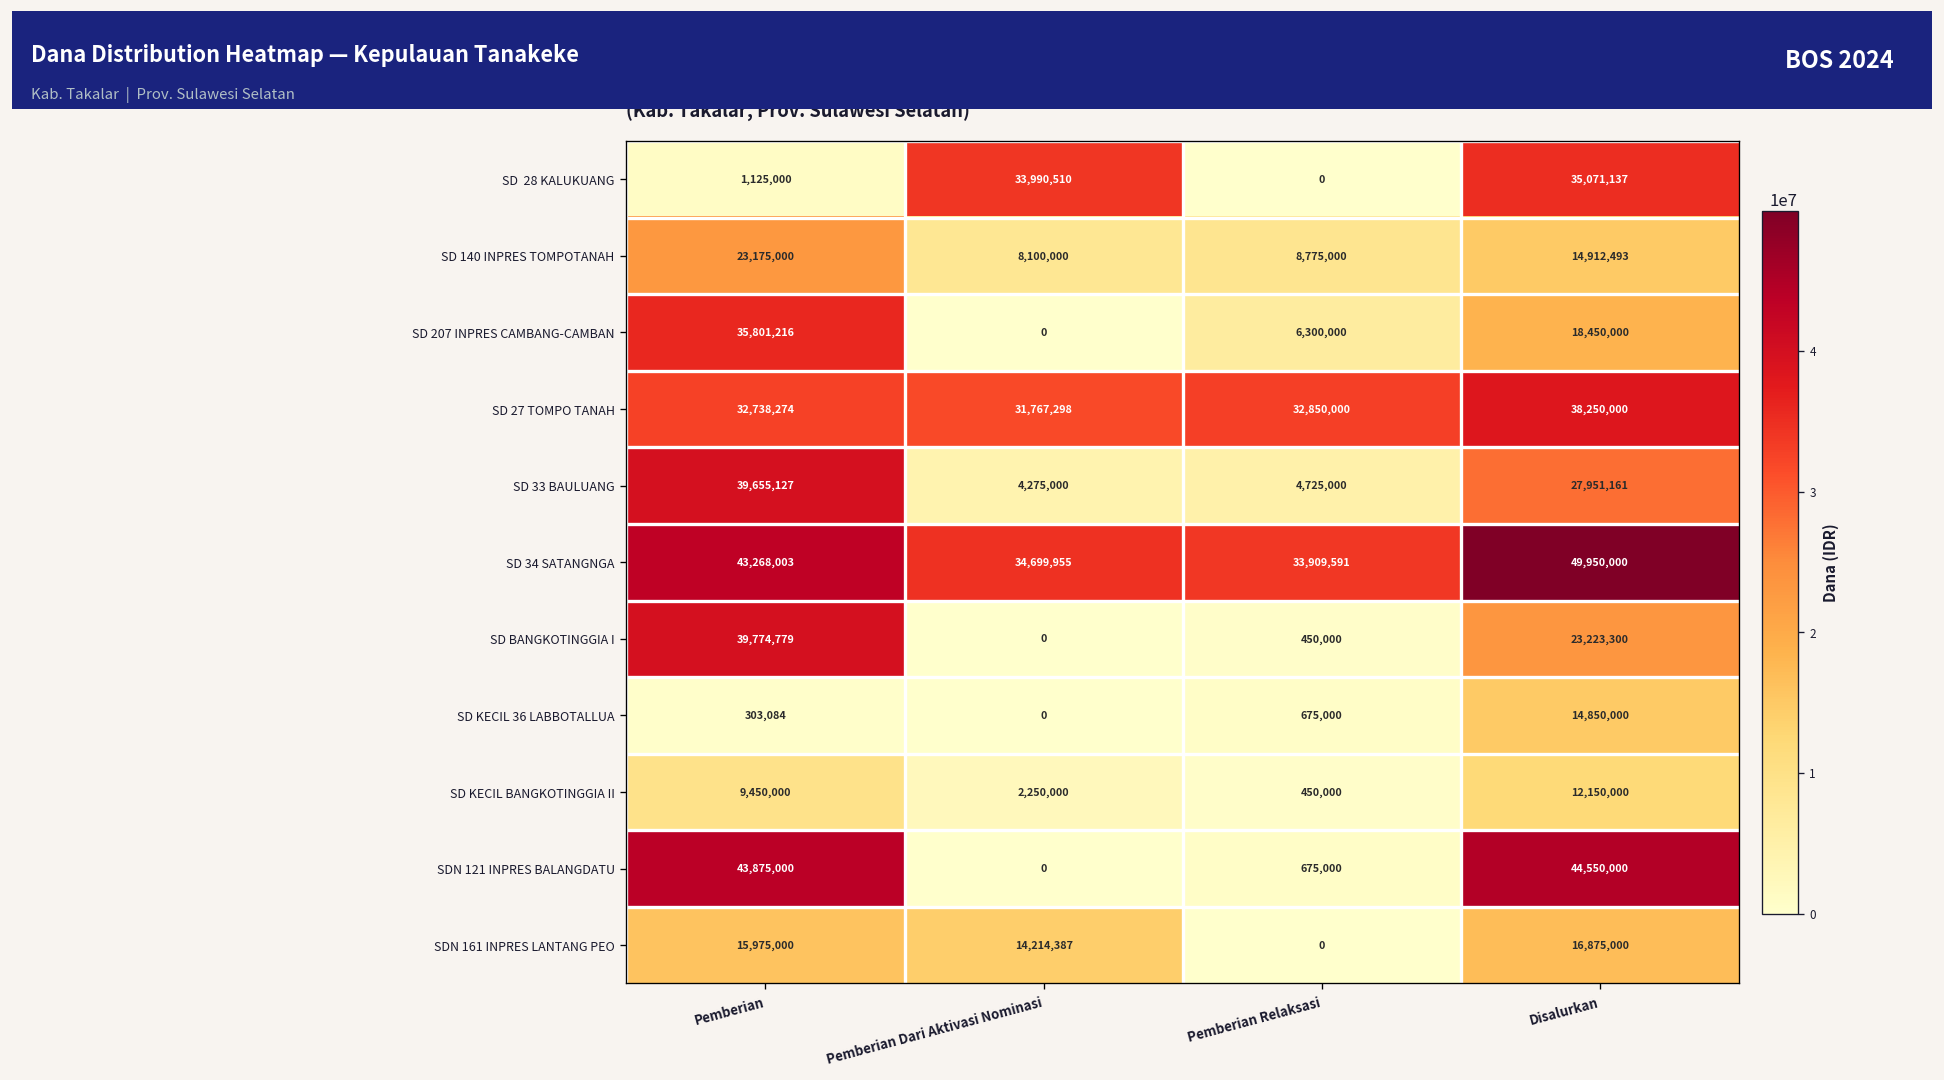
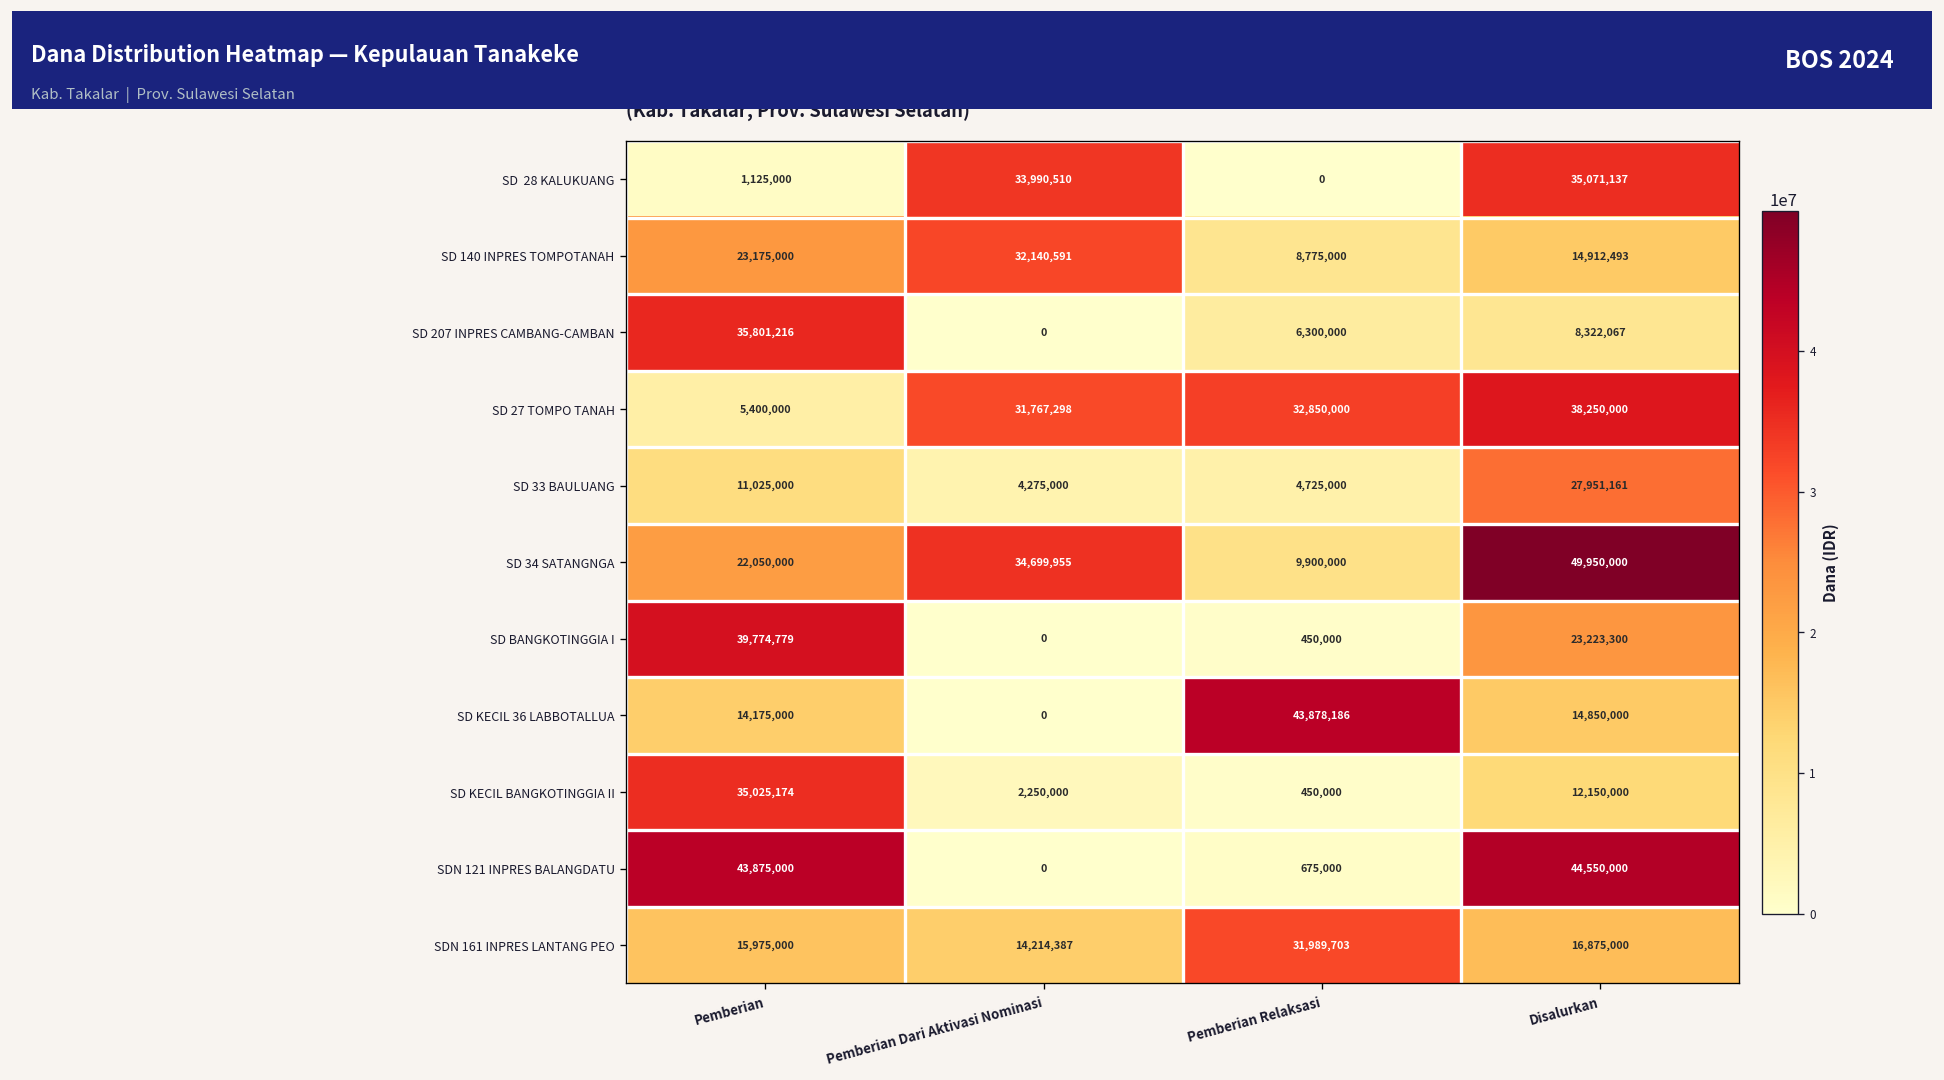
  {
    "SD 28 KALUKUANG": {
      "Pemberian": "1,125,000",
      "Pemberian Dari Aktivasi Nominasi": "33,990,510",
      "Pemberian Relaksasi": "0",
      "Disalurkan": "35,071,137"
    },
    "SD 140 INPRES TOMPOTANAH": {
      "Pemberian": "23,175,000",
-     "Pemberian Dari Aktivasi Nominasi": "8,100,000",
+     "Pemberian Dari Aktivasi Nominasi": "32,140,591",
      "Pemberian Relaksasi": "8,775,000",
      "Disalurkan": "14,912,493"
    },
    "SD 207 INPRES CAMBANG-CAMBAN": {
      "Pemberian": "35,801,216",
      "Pemberian Dari Aktivasi Nominasi": "0",
      "Pemberian Relaksasi": "6,300,000",
-     "Disalurkan": "18,450,000"
+     "Disalurkan": "8,322,067"
    },
    "SD 27 TOMPO TANAH": {
-     "Pemberian": "32,738,274",
+     "Pemberian": "5,400,000",
      "Pemberian Dari Aktivasi Nominasi": "31,767,298",
      "Pemberian Relaksasi": "32,850,000",
      "Disalurkan": "38,250,000"
    },
    "SD 33 BAULUANG": {
-     "Pemberian": "39,655,127",
+     "Pemberian": "11,025,000",
      "Pemberian Dari Aktivasi Nominasi": "4,275,000",
      "Pemberian Relaksasi": "4,725,000",
      "Disalurkan": "27,951,161"
    },
    "SD 34 SATANGNGA": {
-     "Pemberian": "43,268,003",
+     "Pemberian": "22,050,000",
      "Pemberian Dari Aktivasi Nominasi": "34,699,955",
-     "Pemberian Relaksasi": "33,909,591",
+     "Pemberian Relaksasi": "9,900,000",
      "Disalurkan": "49,950,000"
    },
    "SD BANGKOTINGGIA I": {
      "Pemberian": "39,774,779",
      "Pemberian Dari Aktivasi Nominasi": "0",
      "Pemberian Relaksasi": "450,000",
      "Disalurkan": "23,223,300"
    },
    "SD KECIL 36 LABBOTALLUA": {
-     "Pemberian": "303,084",
+     "Pemberian": "14,175,000",
      "Pemberian Dari Aktivasi Nominasi": "0",
-     "Pemberian Relaksasi": "675,000",
+     "Pemberian Relaksasi": "43,878,186",
      "Disalurkan": "14,850,000"
    },
    "SD KECIL BANGKOTINGGIA II": {
-     "Pemberian": "9,450,000",
+     "Pemberian": "35,025,174",
      "Pemberian Dari Aktivasi Nominasi": "2,250,000",
      "Pemberian Relaksasi": "450,000",
      "Disalurkan": "12,150,000"
    },
    "SDN 121 INPRES BALANGDATU": {
      "Pemberian": "43,875,000",
      "Pemberian Dari Aktivasi Nominasi": "0",
      "Pemberian Relaksasi": "675,000",
      "Disalurkan": "44,550,000"
    },
    "SDN 161 INPRES LANTANG PEO": {
      "Pemberian": "15,975,000",
      "Pemberian Dari Aktivasi Nominasi": "14,214,387",
-     "Pemberian Relaksasi": "0",
+     "Pemberian Relaksasi": "31,989,703",
      "Disalurkan": "16,875,000"
    }
  }
